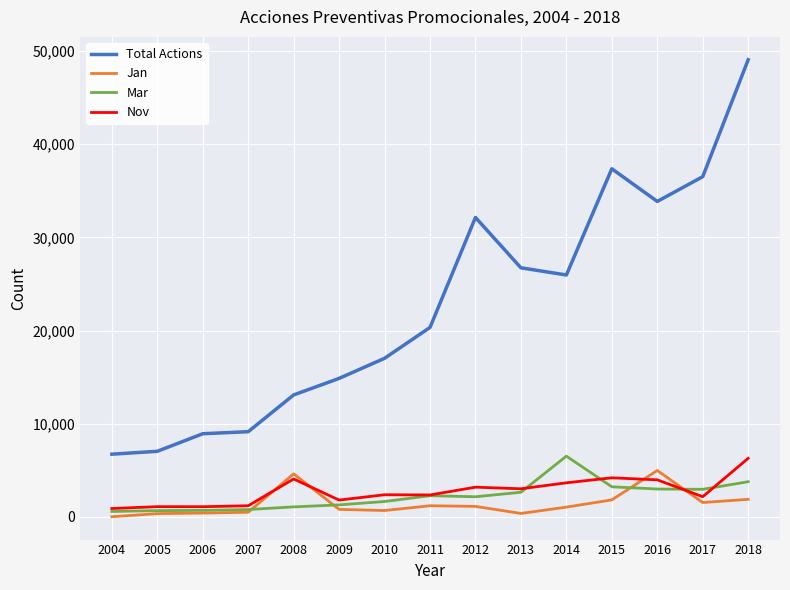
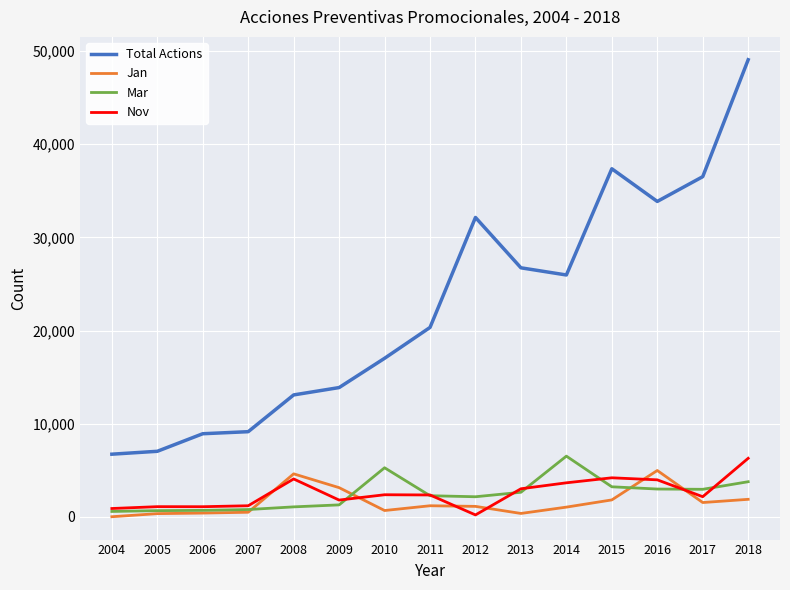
  {
    "Total Actions": {
      "2004": "7,000",
      "2005": "7,000",
      "2006": "9,000",
      "2007": "9,000",
      "2008": "13,000",
-     "2009": "15,000",
+     "2009": "14,000",
      "2010": "17,000",
      "2011": "20,000",
      "2012": "32,000",
      "2013": "27,000",
      "2014": "26,000",
      "2015": "37,000",
      "2016": "34,000",
      "2017": "37,000",
      "2018": "49,000"
    },
    "Jan": {
      "2004": "0",
      "2005": "0",
      "2006": "0",
      "2007": "0",
      "2008": "5,000",
-     "2009": "1,000",
+     "2009": "3,000",
      "2010": "1,000",
      "2011": "1,000",
      "2012": "1,000",
      "2013": "0",
      "2014": "1,000",
      "2015": "2,000",
      "2016": "5,000",
      "2017": "2,000",
      "2018": "2,000"
    },
    "Mar": {
      "2004": "1,000",
      "2005": "1,000",
      "2006": "1,000",
      "2007": "1,000",
      "2008": "1,000",
      "2009": "1,000",
-     "2010": "2,000",
+     "2010": "5,000",
      "2012": "2,000",
      "2013": "3,000",
      "2014": "7,000",
      "2015": "3,000",
      "2016": "3,000",
      "2017": "3,000",
      "2018": "4,000"
    },
    "Nov": {
      "2004": "1,000",
      "2005": "1,000",
      "2006": "1,000",
      "2007": "1,000",
      "2008": "4,000",
      "2009": "2,000",
      "2010": "2,000",
-     "2012": "3,000",
+     "2012": "0",
      "2013": "3,000",
      "2014": "4,000",
      "2015": "4,000",
      "2016": "4,000",
      "2017": "2,000",
      "2018": "6,000"
    }
  }
